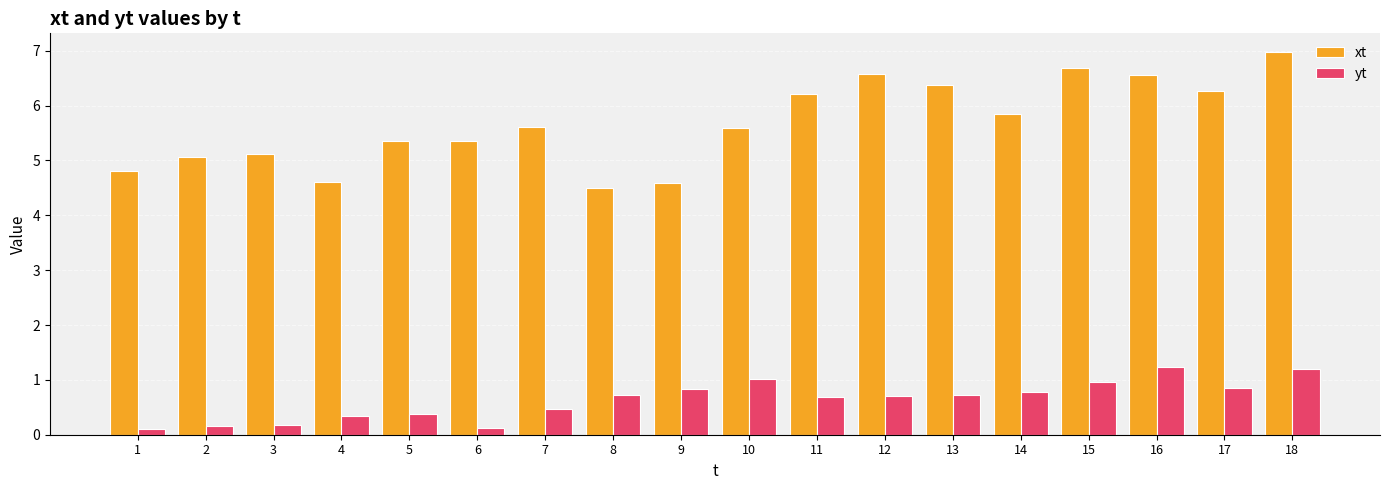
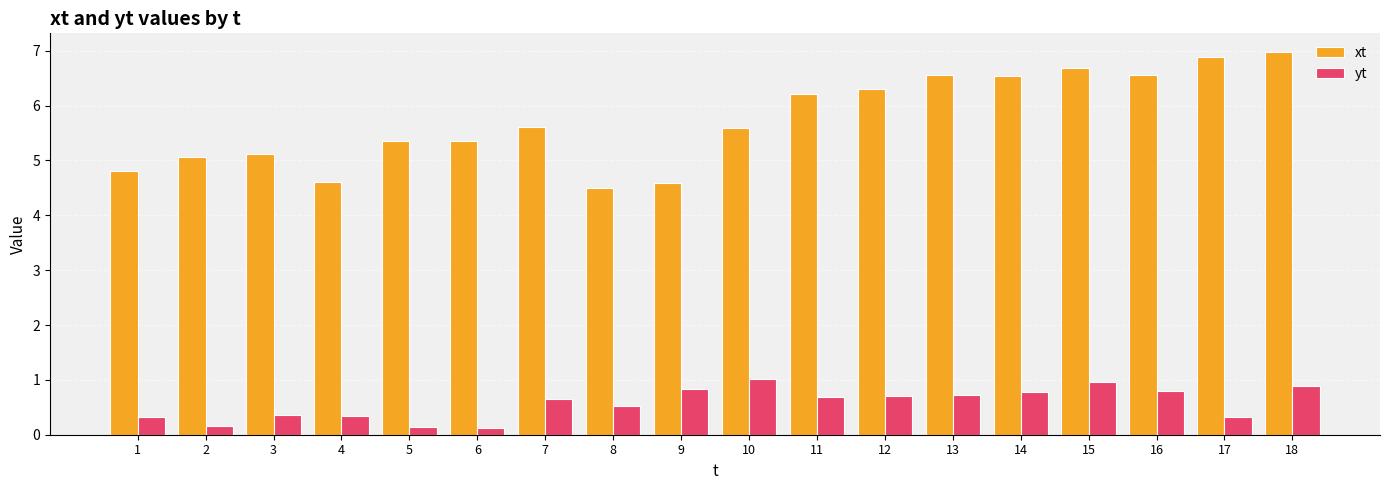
  {
    "xt": {
      "1": 4.8,
      "2": 5.1,
      "3": 5.1,
      "4": 4.6,
      "5": 5.4,
      "6": 5.4,
      "7": 5.6,
      "8": 4.5,
      "9": 4.6,
      "10": 5.6,
      "11": 6.2,
-     "12": 6.6,
-     "13": 6.4,
-     "14": 5.8,
+     "12": 6.3,
+     "13": 6.6,
+     "14": 6.5,
      "15": 6.7,
      "16": 6.6,
-     "17": 6.3,
+     "17": 6.9,
      "18": 7.0
    },
    "yt": {
-     "1": 0.1,
+     "1": 0.3,
      "2": 0.2,
-     "3": 0.2,
+     "3": 0.4,
      "4": 0.3,
-     "5": 0.4,
+     "5": 0.1,
      "6": 0.1,
-     "7": 0.5,
-     "8": 0.7,
+     "7": 0.7,
+     "8": 0.5,
      "9": 0.8,
      "10": 1.0,
      "11": 0.7,
      "12": 0.7,
      "13": 0.7,
      "14": 0.8,
      "15": 1.0,
-     "16": 1.2,
-     "17": 0.9,
-     "18": 1.2
+     "16": 0.8,
+     "17": 0.3,
+     "18": 0.9
    }
  }
